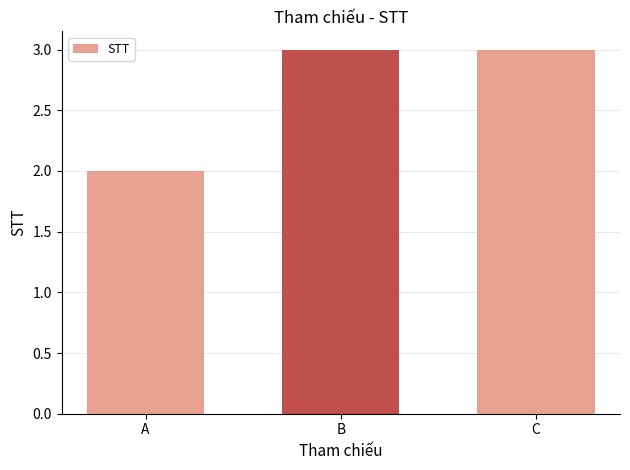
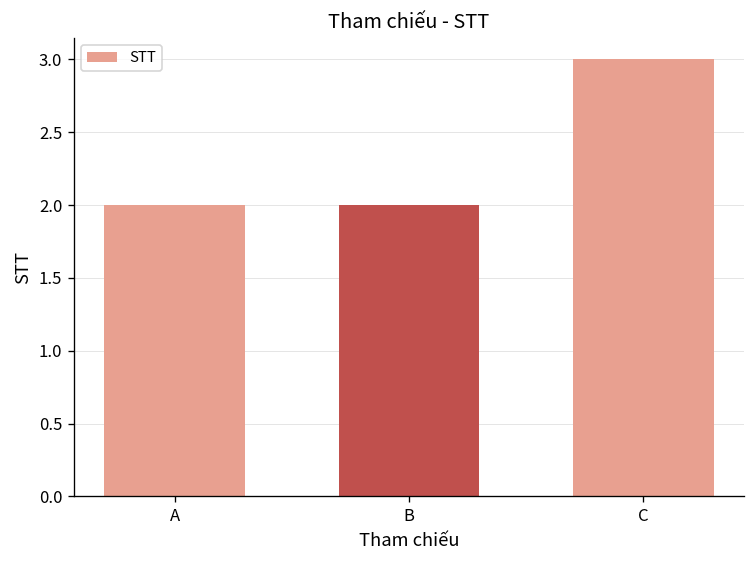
  {
    "A": 2,
-   "B": 3,
+   "B": 2,
    "C": 3
  }
